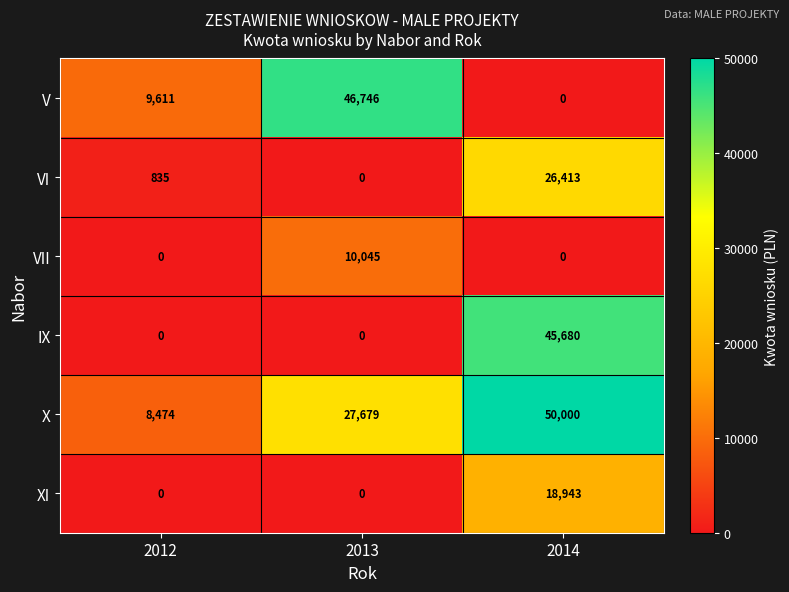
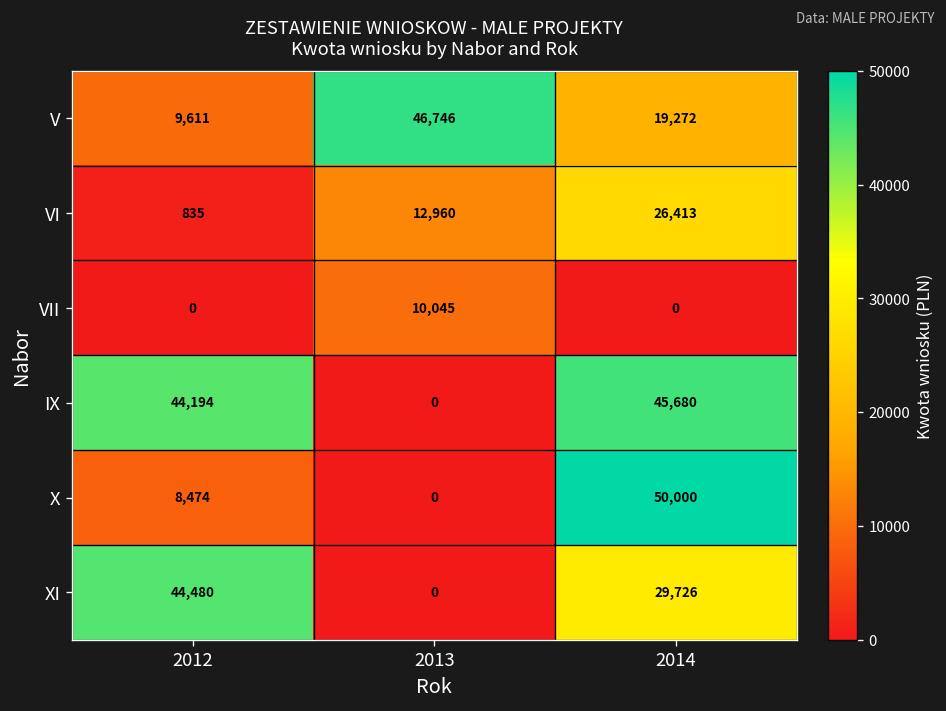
  {
    "V": {
      "2012": "9,611",
      "2013": "46,746",
-     "2014": "0"
+     "2014": "19,272"
    },
    "VI": {
      "2012": "835",
-     "2013": "0",
+     "2013": "12,960",
      "2014": "26,413"
    },
    "VII": {
      "2012": "0",
      "2013": "10,045",
      "2014": "0"
    },
    "IX": {
-     "2012": "0",
+     "2012": "44,194",
      "2013": "0",
      "2014": "45,680"
    },
    "X": {
      "2012": "8,474",
-     "2013": "27,679",
+     "2013": "0",
      "2014": "50,000"
    },
    "XI": {
-     "2012": "0",
+     "2012": "44,480",
      "2013": "0",
-     "2014": "18,943"
+     "2014": "29,726"
    }
  }
